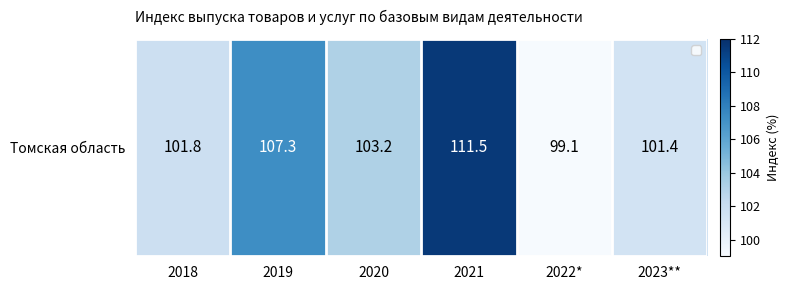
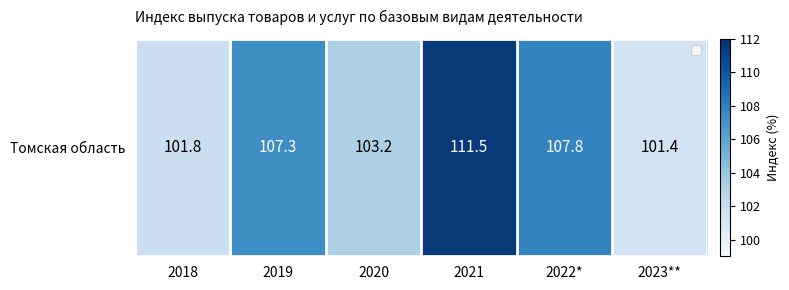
  {
    "Томская область": {
      "2018": 101.8,
      "2019": 107.3,
      "2020": 103.2,
      "2021": 111.5,
-     "2022*": 99.1,
+     "2022*": 107.8,
      "2023**": 101.4
    }
  }
